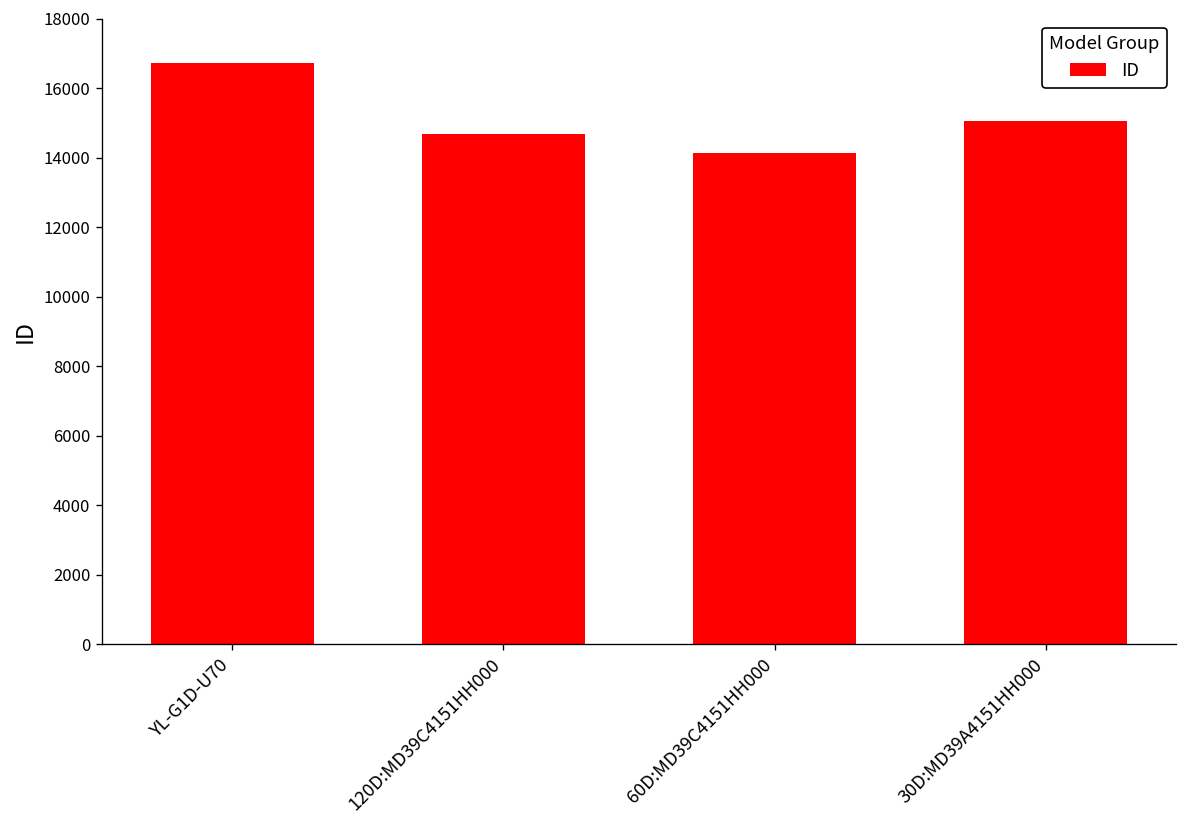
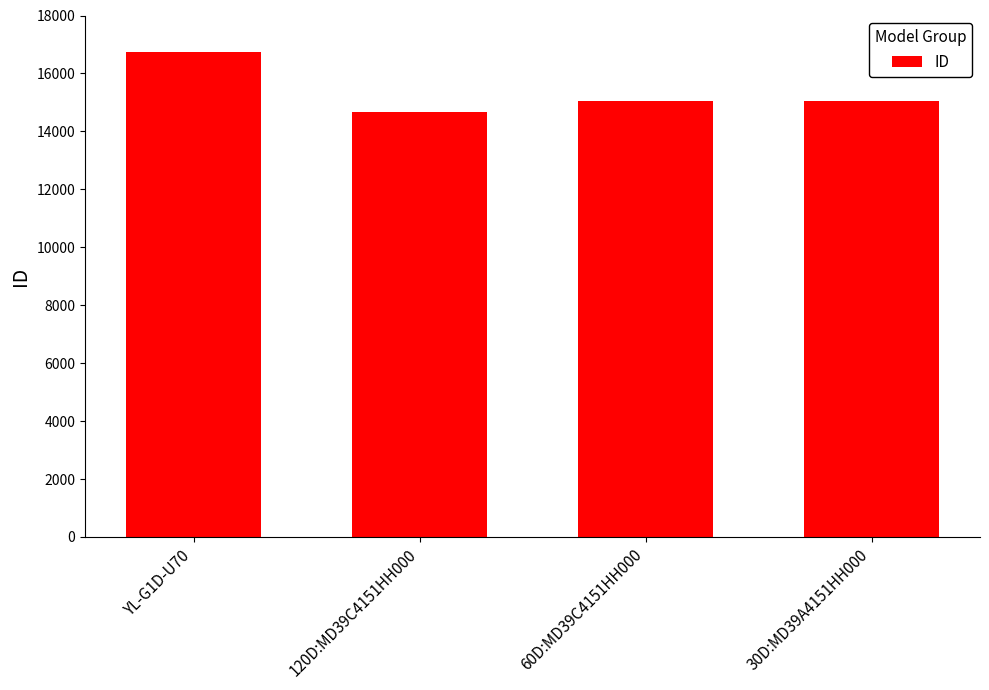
  {
    "YL-G1D-U70": 16700,
    "120D:MD39C4151HH000": 14700,
-   "60D:MD39C4151HH000": 14100,
+   "60D:MD39C4151HH000": 15100,
    "30D:MD39A4151HH000": 15100
  }
